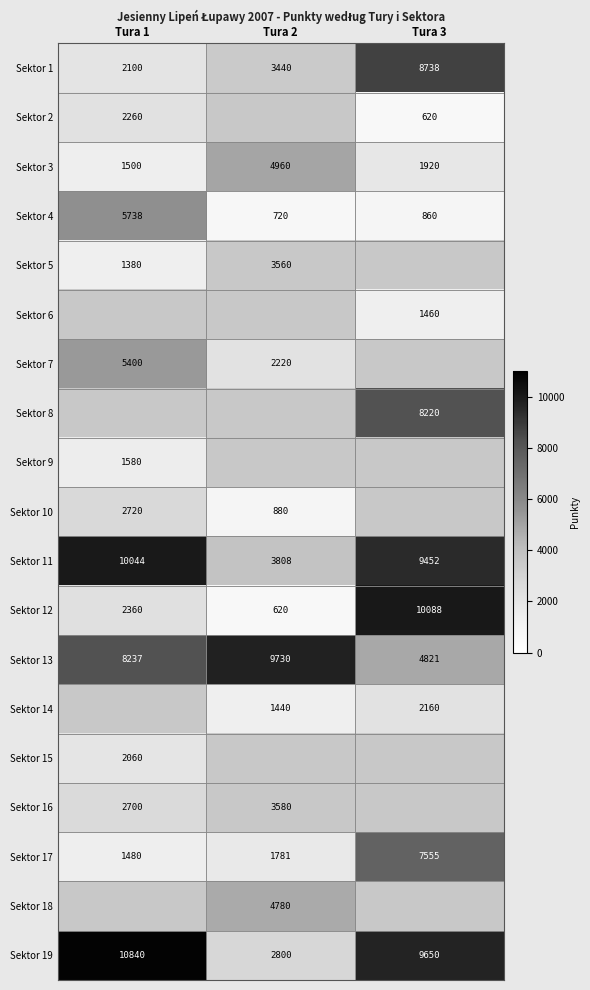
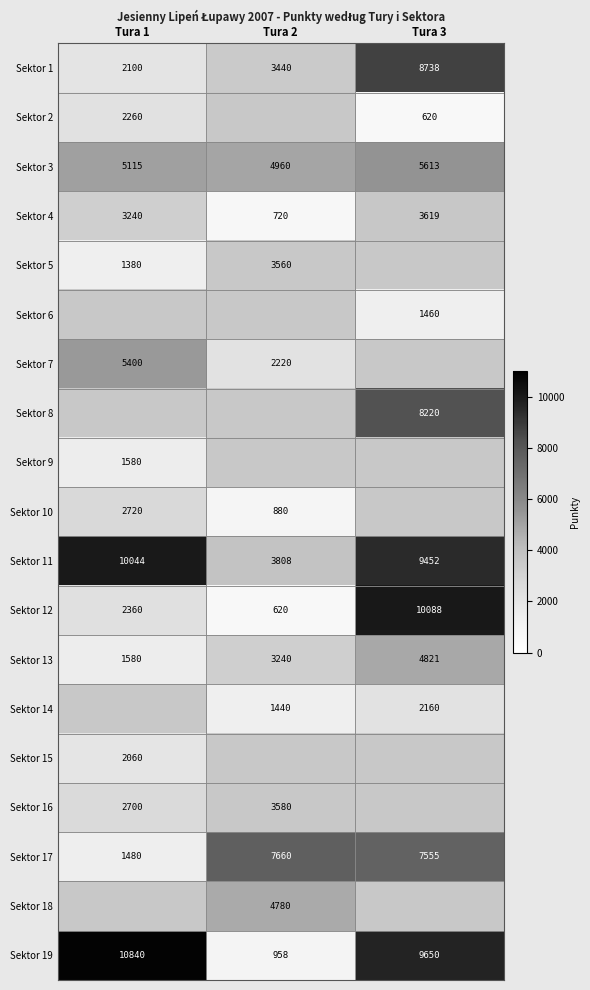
  {
    "Sektor 1": {
      "Tura 1": 2100,
      "Tura 2": 3440,
      "Tura 3": 8738
    },
    "Sektor 2": {
      "Tura 1": 2260,
      "Tura 3": 620
    },
    "Sektor 3": {
-     "Tura 1": 1500,
+     "Tura 1": 5115,
      "Tura 2": 4960,
-     "Tura 3": 1920
+     "Tura 3": 5613
    },
    "Sektor 4": {
-     "Tura 1": 5738,
+     "Tura 1": 3240,
      "Tura 2": 720,
-     "Tura 3": 860
+     "Tura 3": 3619
    },
    "Sektor 5": {
      "Tura 1": 1380,
      "Tura 2": 3560
    },
    "Sektor 6": {
      "Tura 3": 1460
    },
    "Sektor 7": {
      "Tura 1": 5400,
      "Tura 2": 2220
    },
    "Sektor 8": {
      "Tura 3": 8220
    },
    "Sektor 9": {
      "Tura 1": 1580
    },
    "Sektor 10": {
      "Tura 1": 2720,
      "Tura 2": 880
    },
    "Sektor 11": {
      "Tura 1": 10044,
      "Tura 2": 3808,
      "Tura 3": 9452
    },
    "Sektor 12": {
      "Tura 1": 2360,
      "Tura 2": 620,
      "Tura 3": 10088
    },
    "Sektor 13": {
-     "Tura 1": 8237,
-     "Tura 2": 9730,
+     "Tura 1": 1580,
+     "Tura 2": 3240,
      "Tura 3": 4821
    },
    "Sektor 14": {
      "Tura 2": 1440,
      "Tura 3": 2160
    },
    "Sektor 15": {
      "Tura 1": 2060
    },
    "Sektor 16": {
      "Tura 1": 2700,
      "Tura 2": 3580
    },
    "Sektor 17": {
      "Tura 1": 1480,
-     "Tura 2": 1781,
+     "Tura 2": 7660,
      "Tura 3": 7555
    },
    "Sektor 18": {
      "Tura 2": 4780
    },
    "Sektor 19": {
      "Tura 1": 10840,
-     "Tura 2": 2800,
+     "Tura 2": 958,
      "Tura 3": 9650
    }
  }
